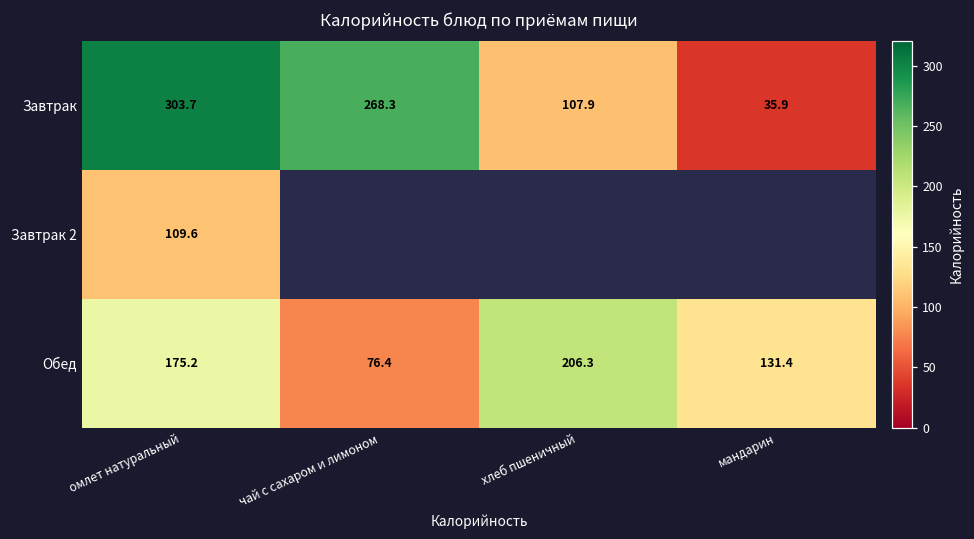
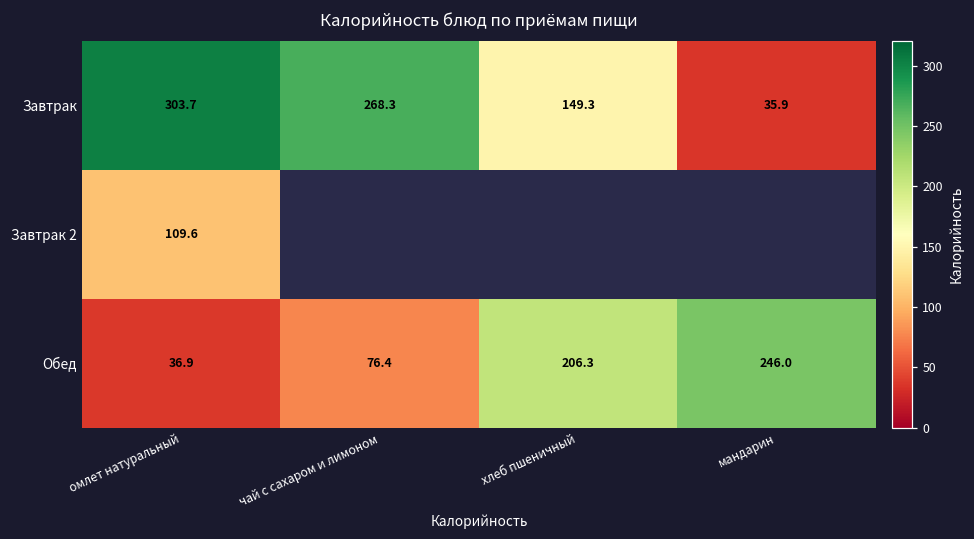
  {
    "Завтрак": {
      "омлет натуральный": 303.7,
      "чай с сахаром и лимоном": 268.3,
-     "хлеб пшеничный": 107.9,
+     "хлеб пшеничный": 149.3,
      "мандарин": 35.9
    },
    "Завтрак 2": {
      "омлет натуральный": 109.6
    },
    "Обед": {
-     "омлет натуральный": 175.2,
+     "омлет натуральный": 36.9,
      "чай с сахаром и лимоном": 76.4,
      "хлеб пшеничный": 206.3,
-     "мандарин": 131.4
+     "мандарин": 246.0
    }
  }
